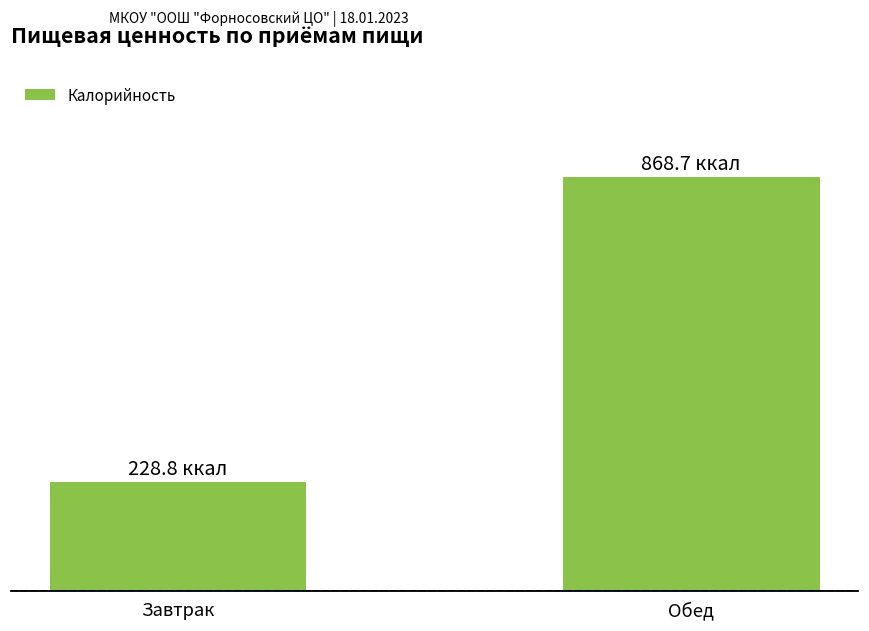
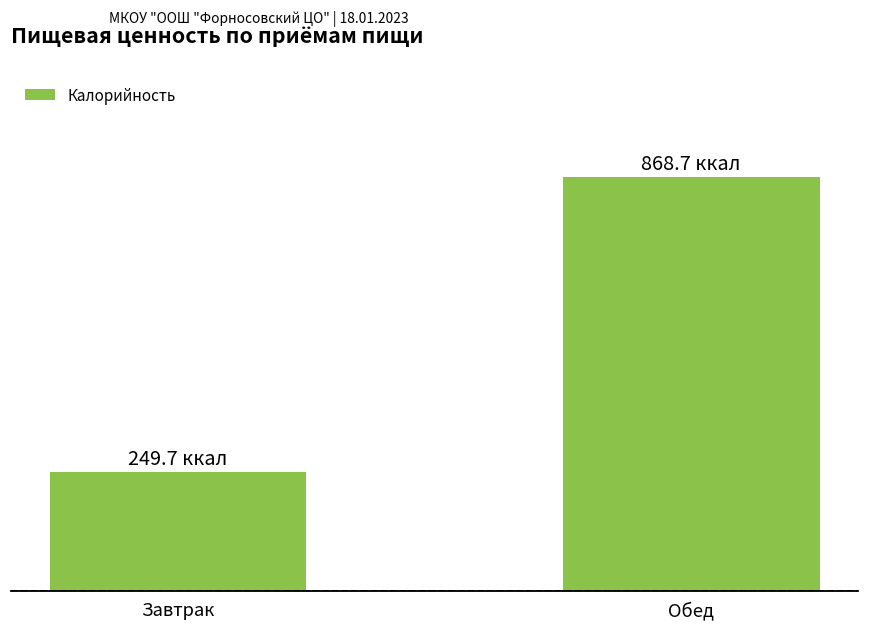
  {
-   "Завтрак": 228.8,
+   "Завтрак": 249.7,
    "Обед": 868.7
  }
